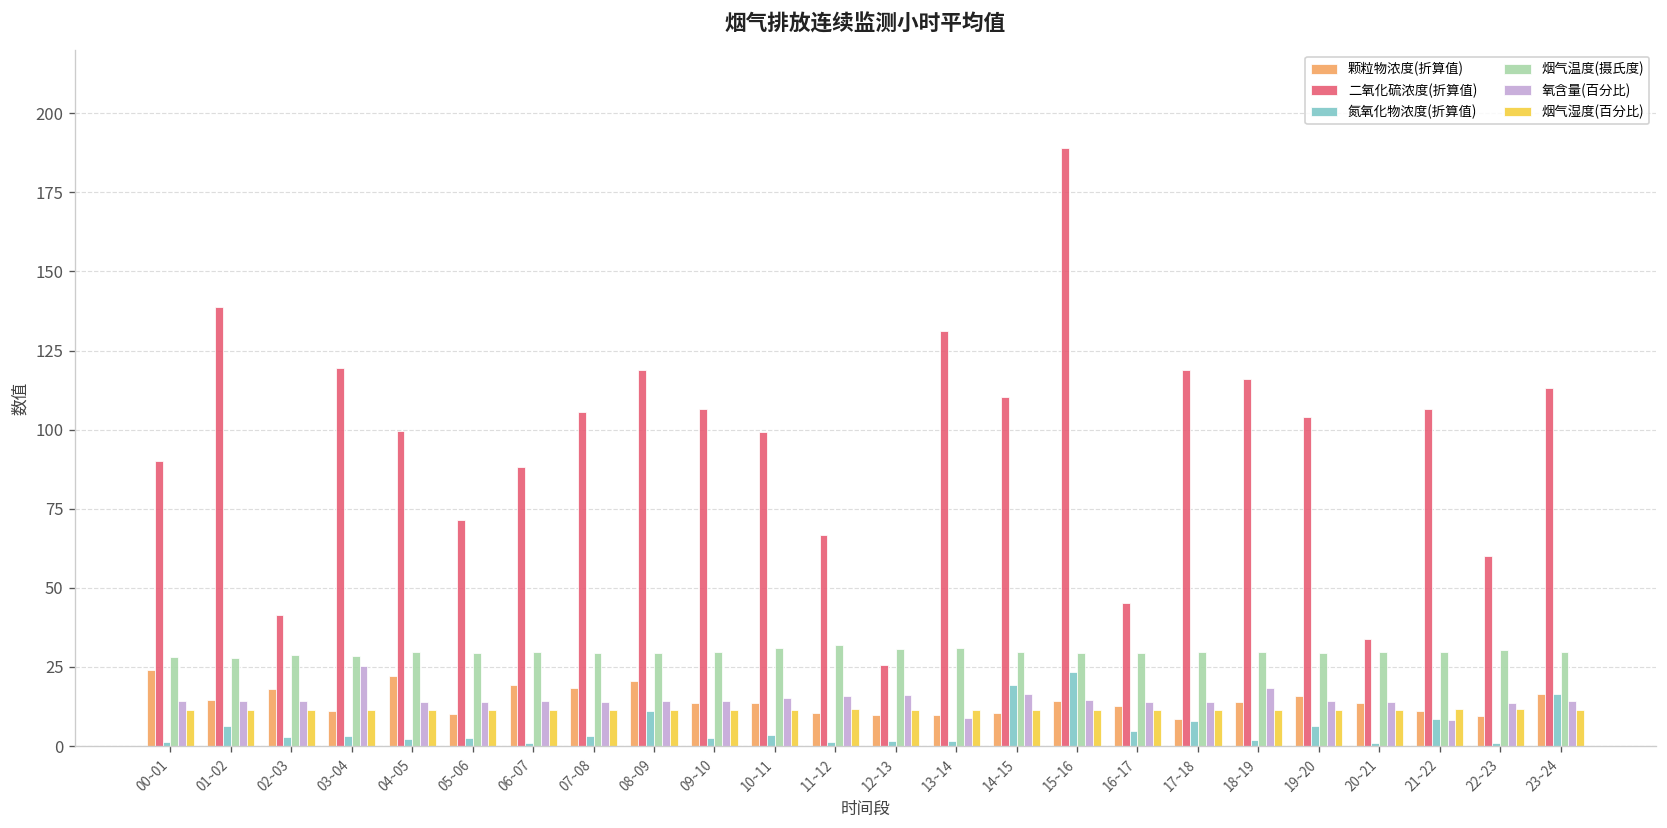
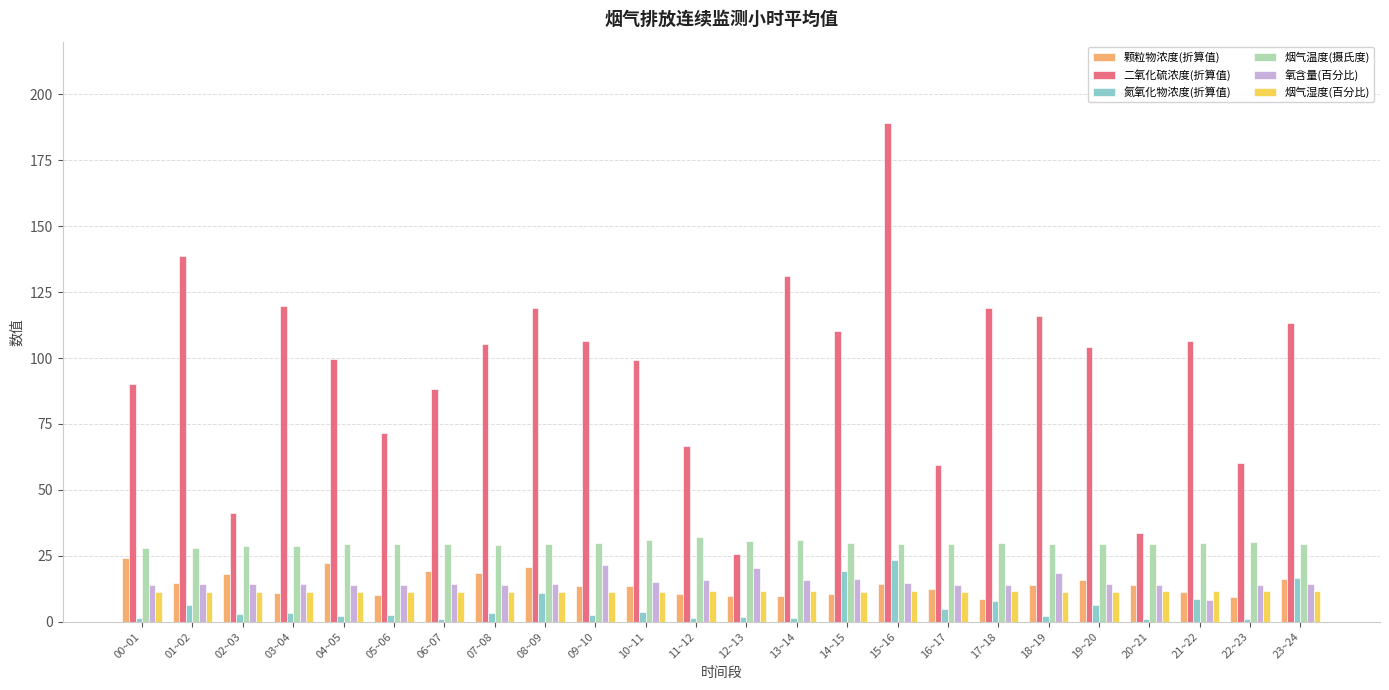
  {
    "二氧化硫浓度(折算值)": {
      "00~01": 90,
      "01~02": 139,
      "02~03": 41,
      "03~04": 120,
      "04~05": 99,
      "05~06": 71,
      "06~07": 88,
      "07~08": 105,
      "08~09": 119,
      "09~10": 106,
      "10~11": 99,
      "11~12": 67,
      "12~13": 26,
      "13~14": 131,
      "14~15": 110,
      "15~16": 189,
-     "16~17": 45,
+     "16~17": 59,
      "17~18": 119,
      "18~19": 116,
      "19~20": 104,
      "20~21": 34,
      "21~22": 107,
      "22~23": 60,
      "23~24": 113
    },
    "氧含量(百分比)": {
      "00~01": 14,
      "01~02": 14,
      "02~03": 14,
-     "03~04": 25,
+     "03~04": 14,
      "04~05": 14,
      "05~06": 14,
      "06~07": 14,
      "07~08": 14,
      "08~09": 14,
-     "09~10": 14,
+     "09~10": 21,
      "10~11": 15,
      "11~12": 16,
-     "12~13": 16,
-     "13~14": 9,
+     "12~13": 20,
+     "13~14": 16,
      "14~15": 16,
      "15~16": 15,
      "16~17": 14,
      "17~18": 14,
      "18~19": 18,
      "19~20": 14,
      "20~21": 14,
      "21~22": 8,
      "22~23": 14,
      "23~24": 14
    }
  }
